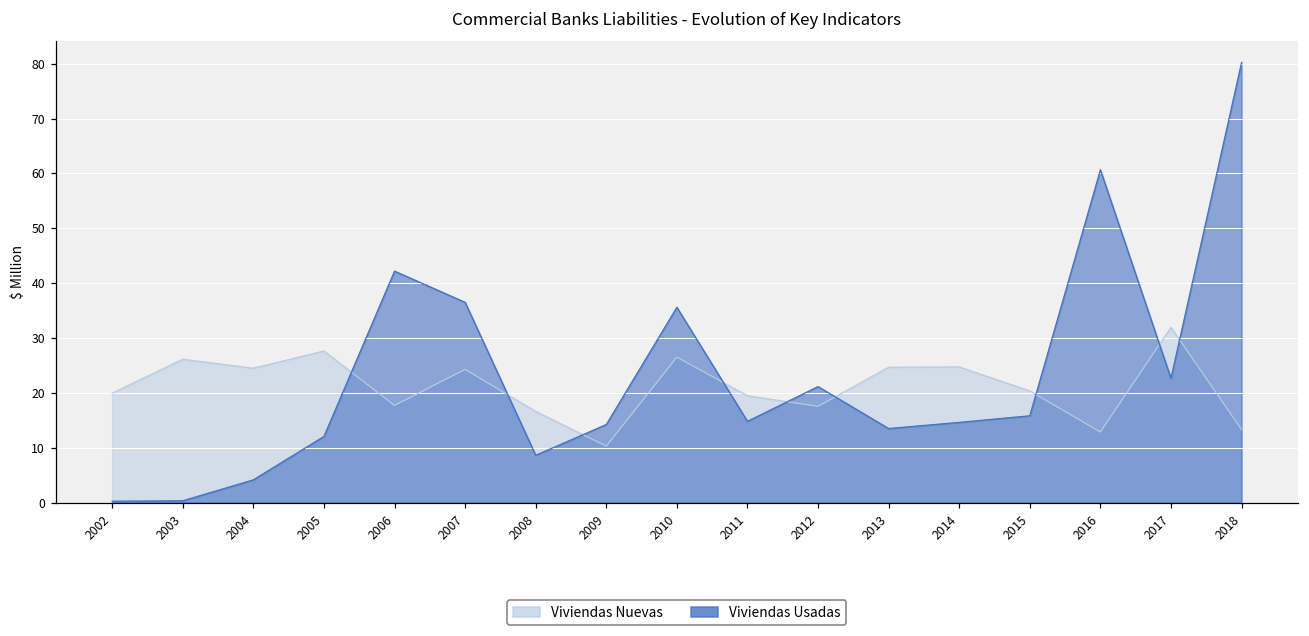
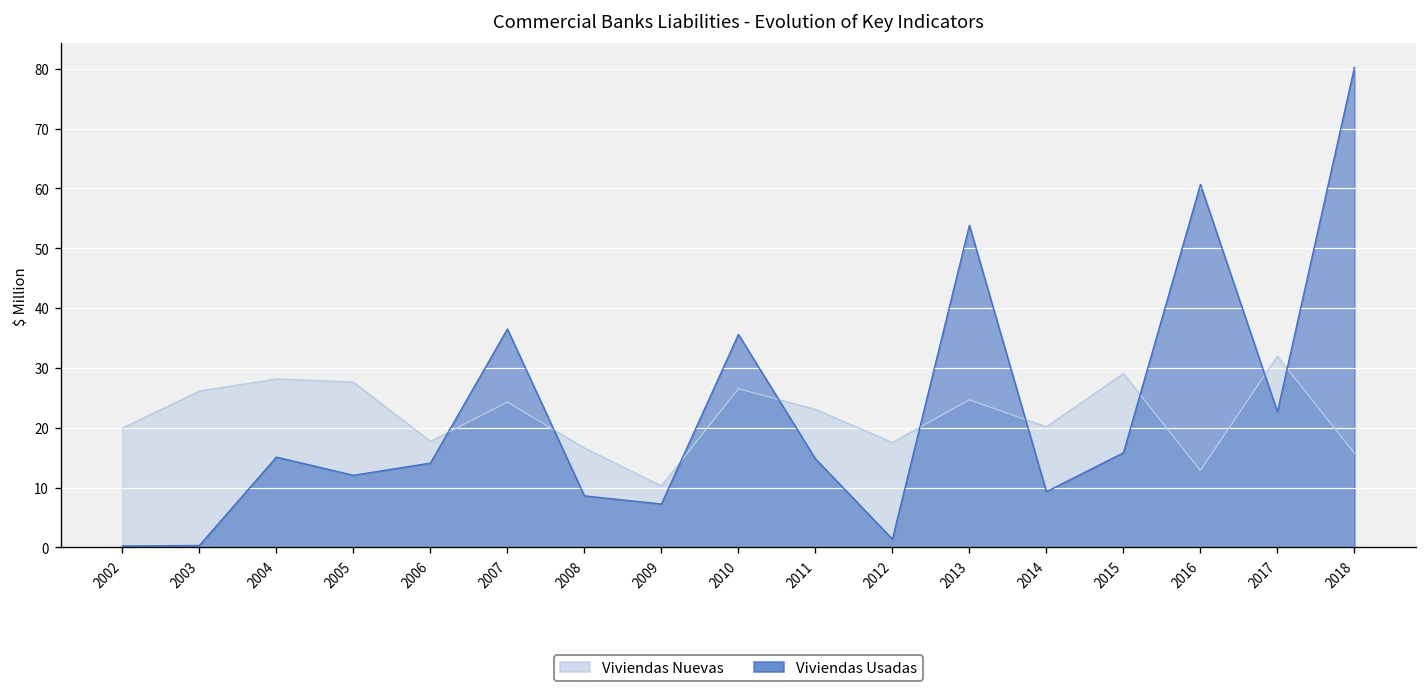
  {
    "Viviendas Nuevas": {
      "2002": 20,
      "2003": 26,
-     "2004": 24,
+     "2004": 28,
      "2005": 28,
      "2006": 18,
      "2007": 24,
      "2008": 17,
      "2009": 10,
      "2010": 27,
-     "2011": 19,
+     "2011": 23,
      "2012": 18,
      "2013": 25,
-     "2014": 25,
-     "2015": 20,
+     "2014": 20,
+     "2015": 29,
      "2016": 13,
      "2017": 32,
-     "2018": 13
+     "2018": 16
    },
    "Viviendas Usadas": {
      "2002": 0,
      "2003": 0,
-     "2004": 4,
+     "2004": 15,
      "2005": 12,
-     "2006": 42,
+     "2006": 14,
      "2007": 36,
      "2008": 9,
-     "2009": 14,
+     "2009": 7,
      "2010": 36,
      "2011": 15,
-     "2012": 21,
-     "2013": 13,
-     "2014": 15,
+     "2012": 1,
+     "2013": 54,
+     "2014": 9,
      "2015": 16,
      "2016": 61,
      "2017": 23,
      "2018": 80
    }
  }
